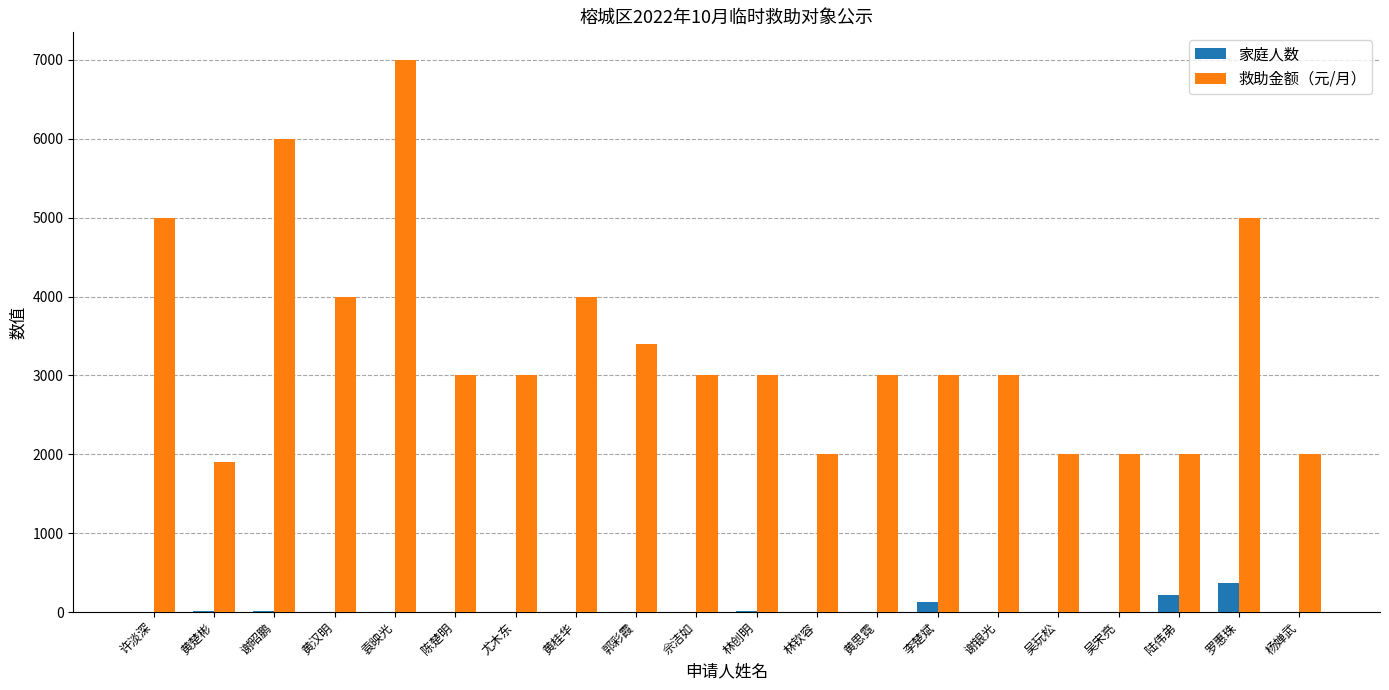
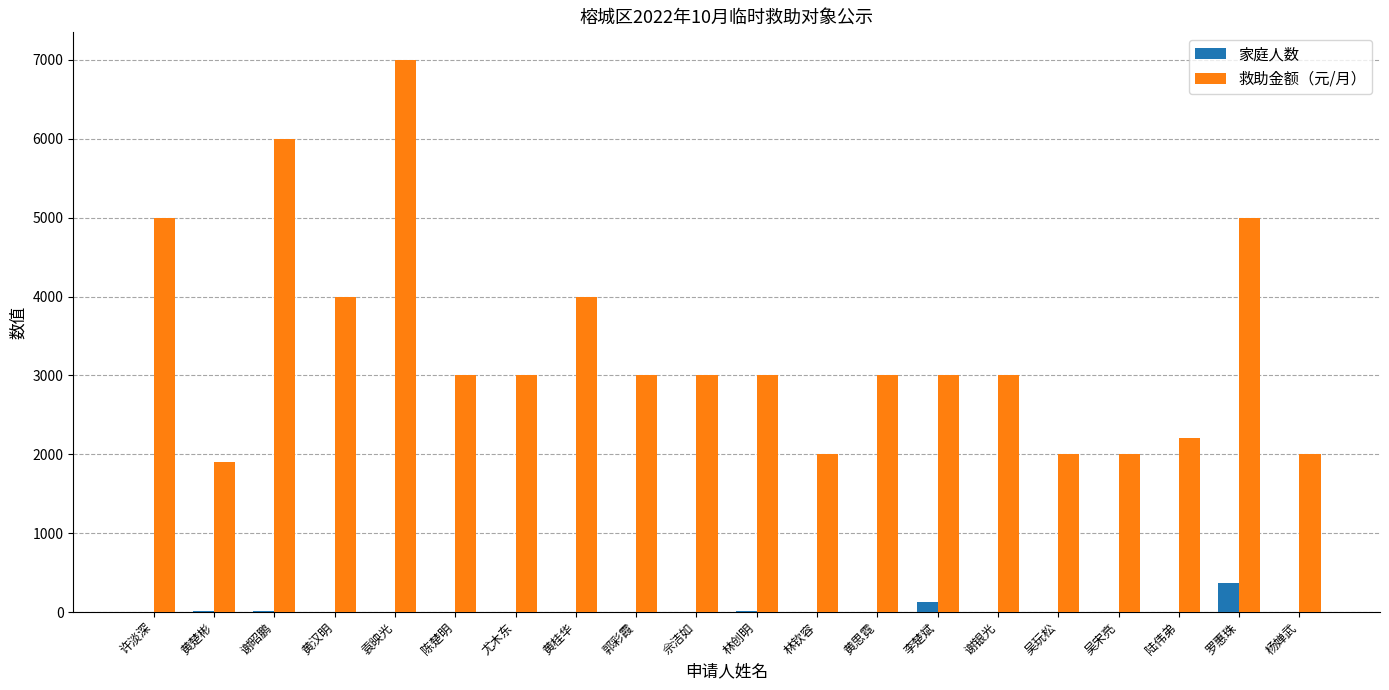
  {
    "家庭人数": {
      "李楚斌": 100,
-     "陆伟弟": 200,
+     "陆伟弟": 0,
      "罗惠珠": 400
    },
    "救助金额（元/月）": {
      "许淡深": 5000,
      "黄楚彬": 1900,
      "谢昭鹏": 6000,
      "黄汉明": 4000,
      "袁映光": 7000,
      "陈楚明": 3000,
      "尤木东": 3000,
      "黄桂华": 4000,
-     "郭彩霞": 3400,
+     "郭彩霞": 3000,
      "佘洁如": 3000,
      "林创明": 3000,
      "林钦容": 2000,
      "黄思霓": 3000,
      "李楚斌": 3000,
      "谢银光": 3000,
      "吴玩松": 2000,
      "吴宋亮": 2000,
-     "陆伟弟": 2000,
+     "陆伟弟": 2200,
      "罗惠珠": 5000,
      "杨婵武": 2000
    }
  }
